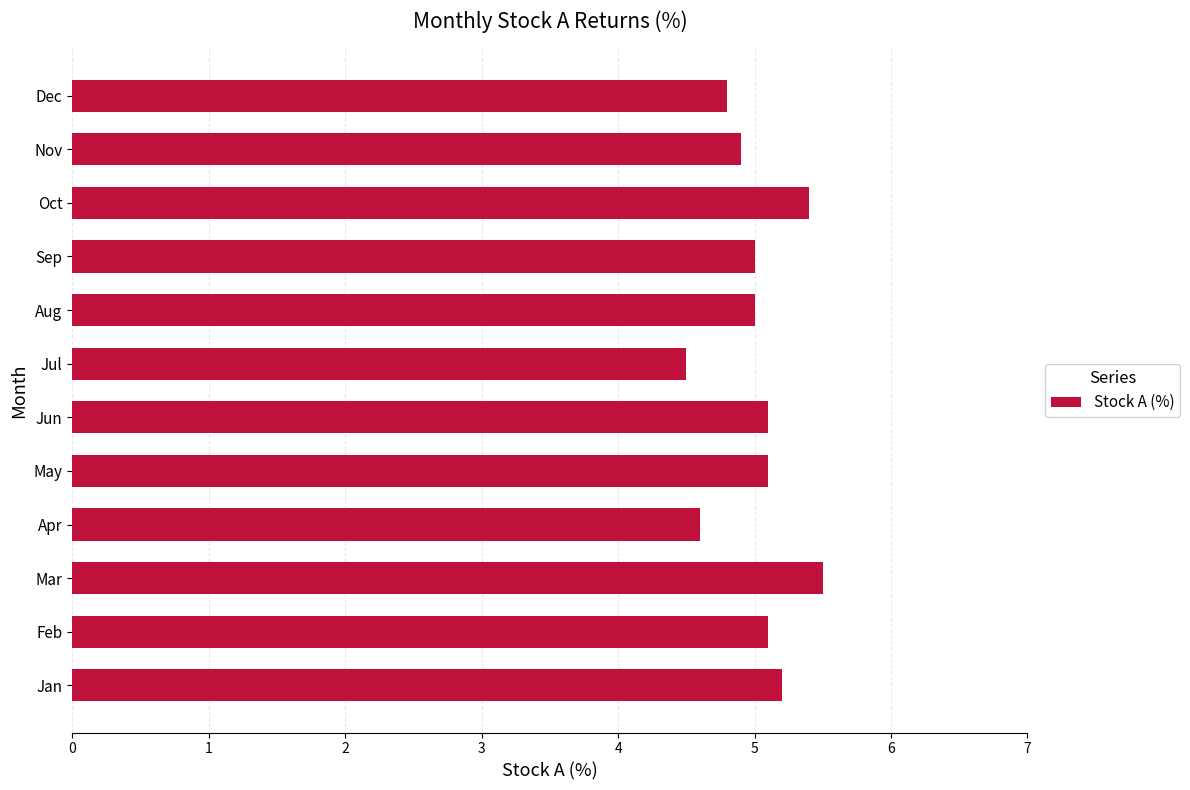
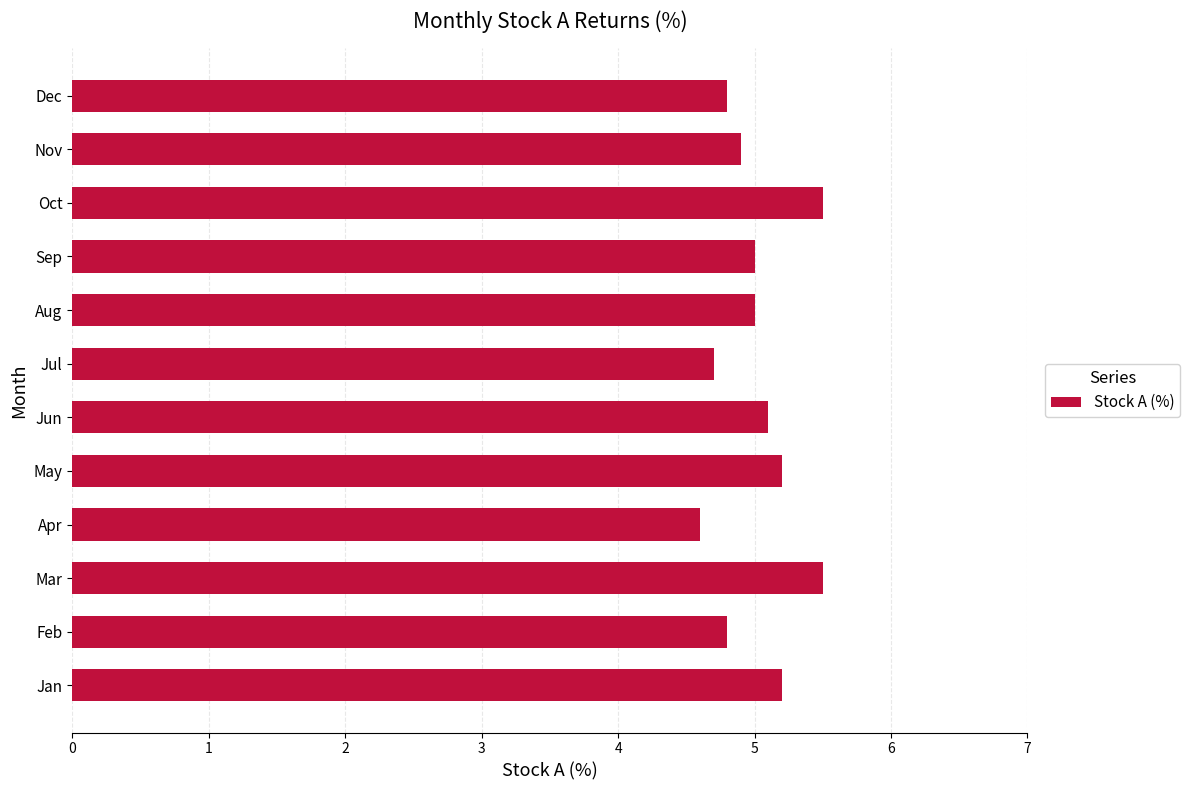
  {
    "Dec": 4.8,
    "Nov": 4.9,
-   "Oct": 5.4,
+   "Oct": 5.5,
    "Sep": 5.0,
    "Aug": 5.0,
-   "Jul": 4.5,
+   "Jul": 4.7,
    "Jun": 5.1,
-   "May": 5.1,
+   "May": 5.2,
    "Apr": 4.6,
    "Mar": 5.5,
-   "Feb": 5.1,
+   "Feb": 4.8,
    "Jan": 5.2
  }
